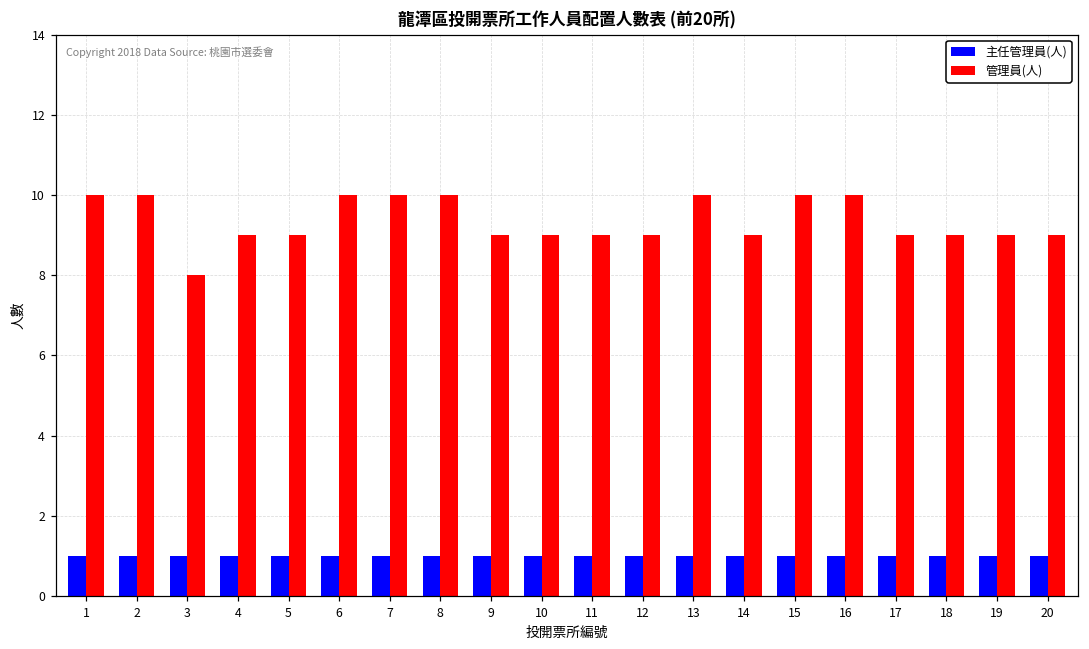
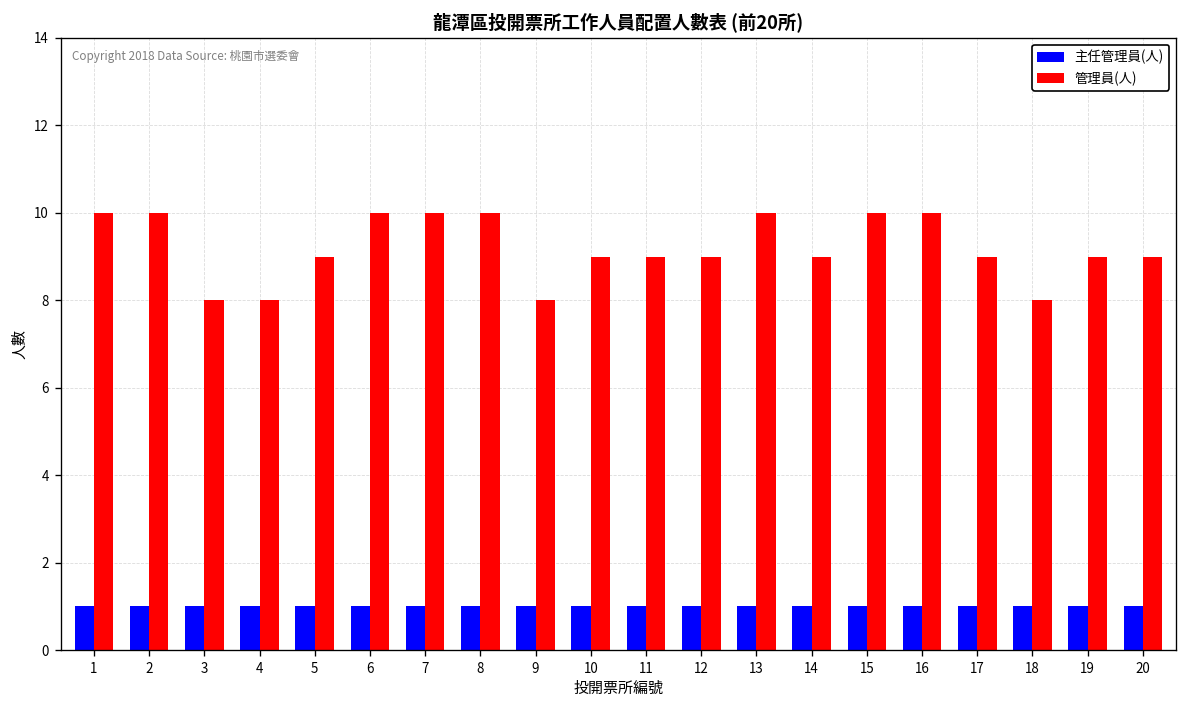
  {
    "主任管理員(人)": {
      "1": 1,
      "2": 1,
      "3": 1,
      "4": 1,
      "5": 1,
      "6": 1,
      "7": 1,
      "8": 1,
      "9": 1,
      "10": 1,
      "11": 1,
      "12": 1,
      "13": 1,
      "14": 1,
      "15": 1,
      "16": 1,
      "17": 1,
      "18": 1,
      "19": 1,
      "20": 1
    },
    "管理員(人)": {
      "1": 10,
      "2": 10,
      "3": 8,
-     "4": 9,
+     "4": 8,
      "5": 9,
      "6": 10,
      "7": 10,
      "8": 10,
-     "9": 9,
+     "9": 8,
      "10": 9,
      "11": 9,
      "12": 9,
      "13": 10,
      "14": 9,
      "15": 10,
      "16": 10,
      "17": 9,
-     "18": 9,
+     "18": 8,
      "19": 9,
      "20": 9
    }
  }
